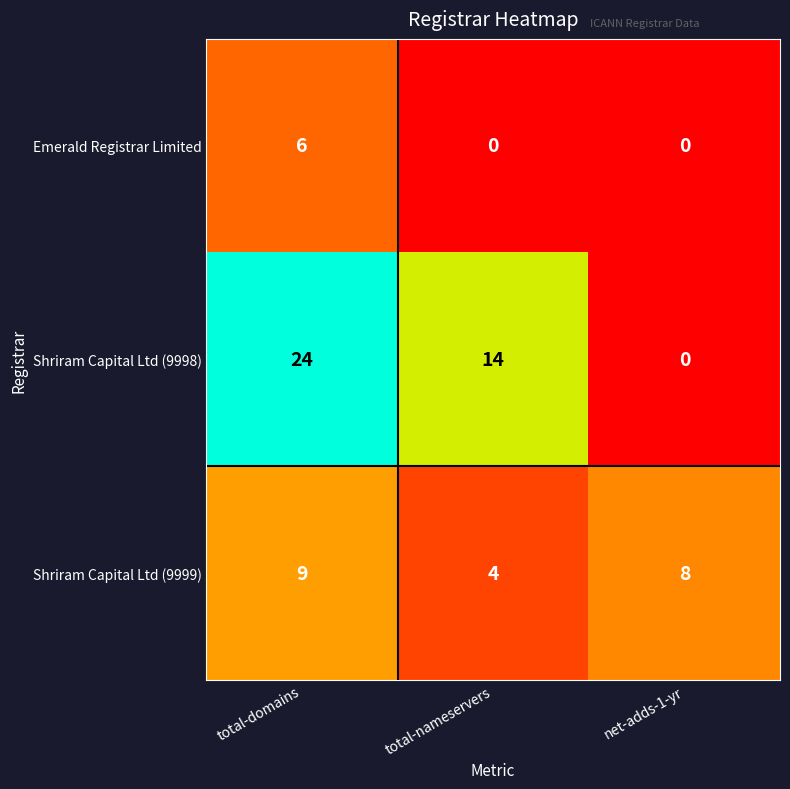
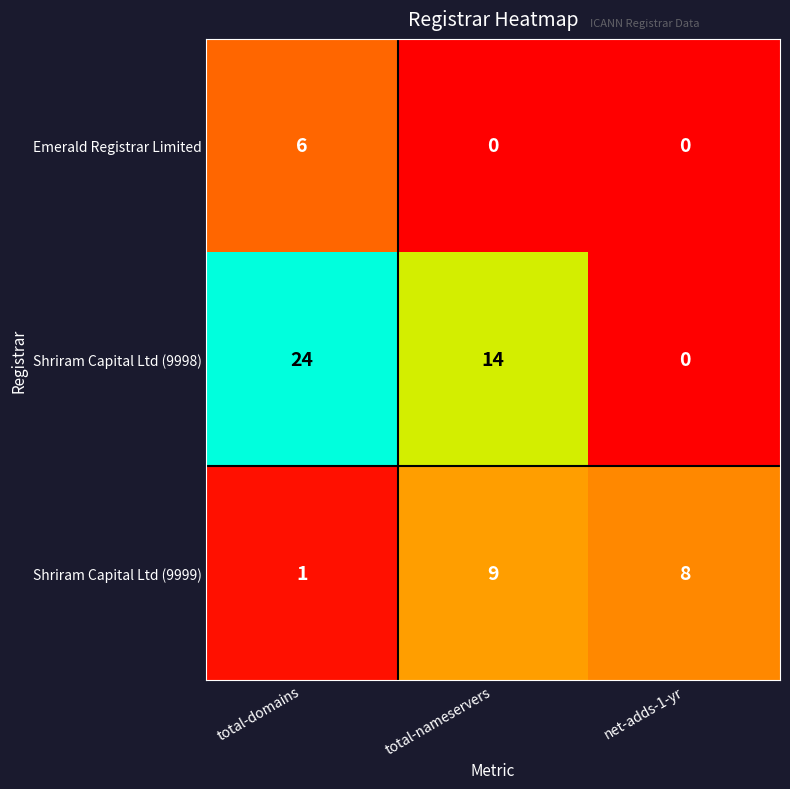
  {
    "Emerald Registrar Limited": {
      "total-domains": 6,
      "total-nameservers": 0,
      "net-adds-1-yr": 0
    },
    "Shriram Capital Ltd (9998)": {
      "total-domains": 24,
      "total-nameservers": 14,
      "net-adds-1-yr": 0
    },
    "Shriram Capital Ltd (9999)": {
-     "total-domains": 9,
-     "total-nameservers": 4,
+     "total-domains": 1,
+     "total-nameservers": 9,
      "net-adds-1-yr": 8
    }
  }
